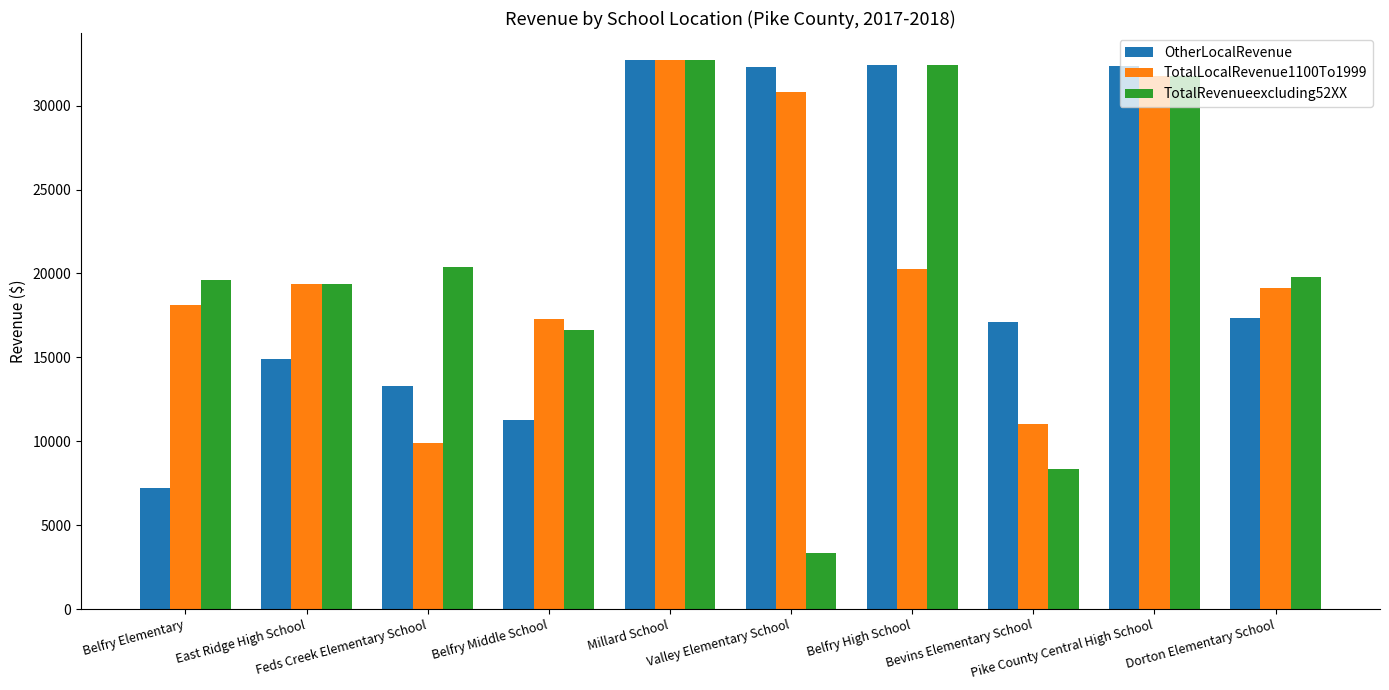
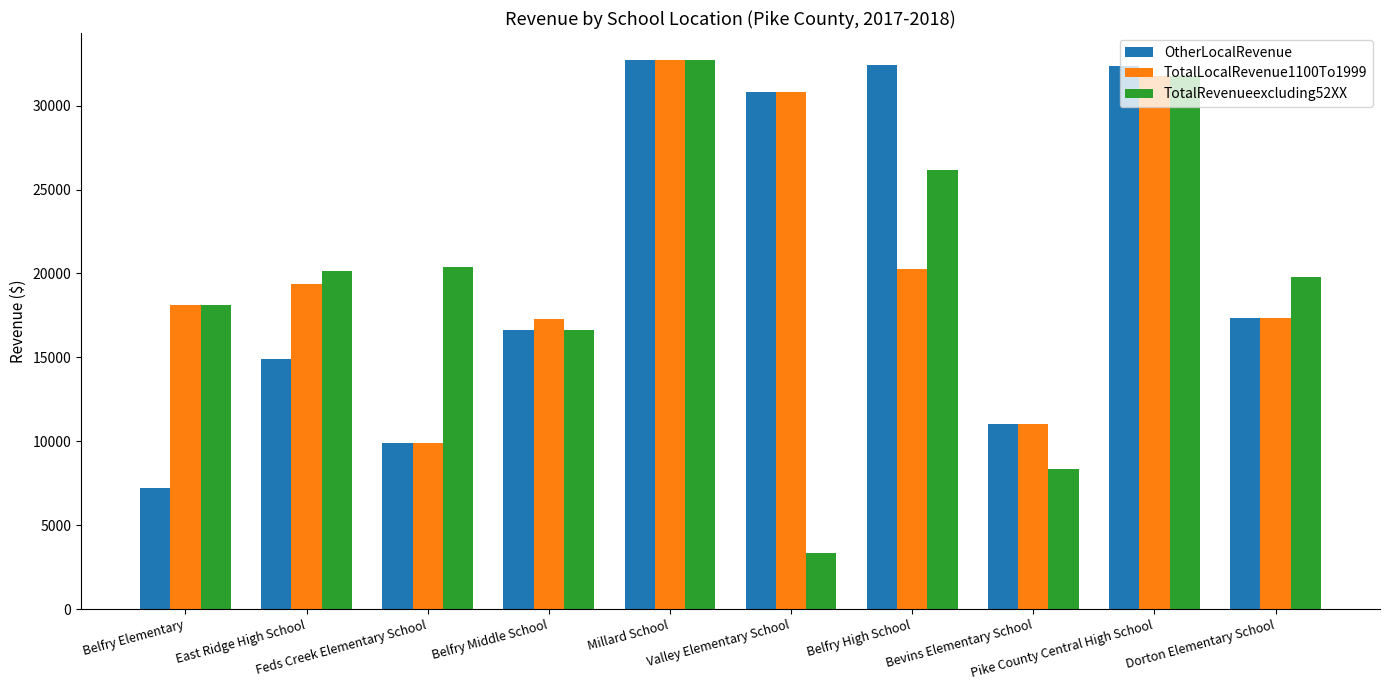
  {
    "OtherLocalRevenue": {
      "Belfry Elementary": 7200,
      "East Ridge High School": 14900,
-     "Feds Creek Elementary School": 13300,
-     "Belfry Middle School": 11300,
+     "Feds Creek Elementary School": 9900,
+     "Belfry Middle School": 16700,
      "Millard School": 32700,
-     "Valley Elementary School": 32300,
+     "Valley Elementary School": 30800,
      "Belfry High School": 32400,
-     "Bevins Elementary School": 17100,
+     "Bevins Elementary School": 11000,
      "Dorton Elementary School": 17300
    },
    "TotalLocalRevenue1100To1999": {
      "Belfry Elementary": 18100,
      "East Ridge High School": 19300,
      "Feds Creek Elementary School": 9900,
      "Belfry Middle School": 17300,
      "Millard School": 32700,
      "Valley Elementary School": 30800,
      "Belfry High School": 20300,
      "Bevins Elementary School": 11000,
-     "Dorton Elementary School": 19200
+     "Dorton Elementary School": 17300
    },
    "TotalRevenueexcluding52XX": {
-     "Belfry Elementary": 19600,
-     "East Ridge High School": 19300,
+     "Belfry Elementary": 18100,
+     "East Ridge High School": 20200,
      "Feds Creek Elementary School": 20400,
      "Belfry Middle School": 16700,
      "Millard School": 32700,
      "Valley Elementary School": 3400,
-     "Belfry High School": 32400,
+     "Belfry High School": 26200,
      "Bevins Elementary School": 8300,
      "Dorton Elementary School": 19800
    }
  }
